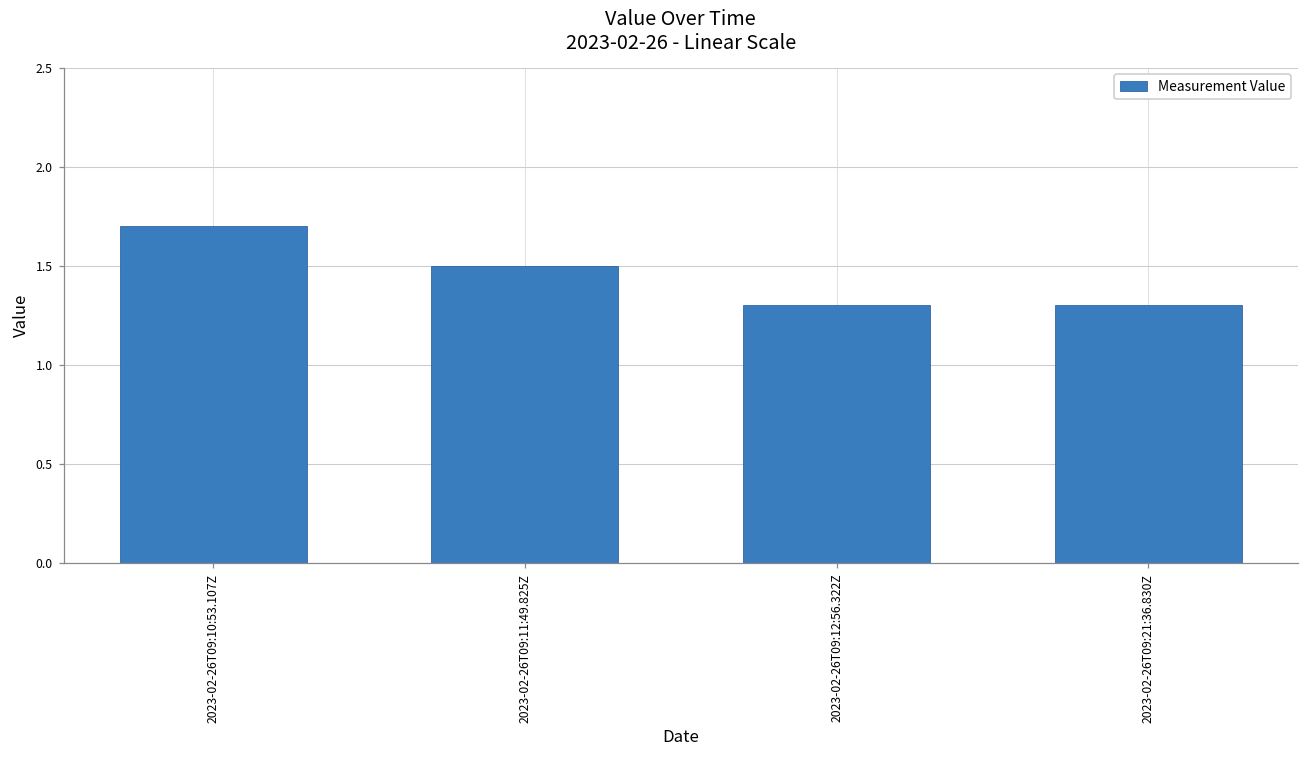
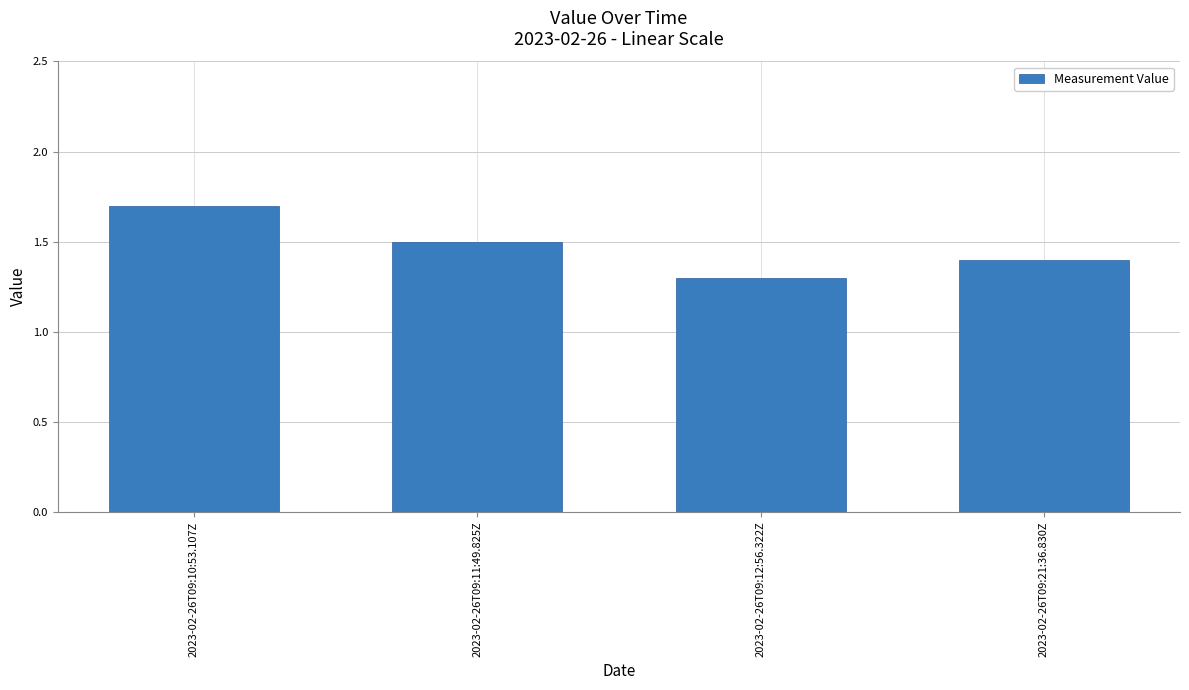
  {
    "2023-02-26T09:10:53.107Z": 1.7,
    "2023-02-26T09:11:49.825Z": 1.5,
    "2023-02-26T09:12:56.322Z": 1.3,
-   "2023-02-26T09:21:36.830Z": 1.3
+   "2023-02-26T09:21:36.830Z": 1.4
  }
